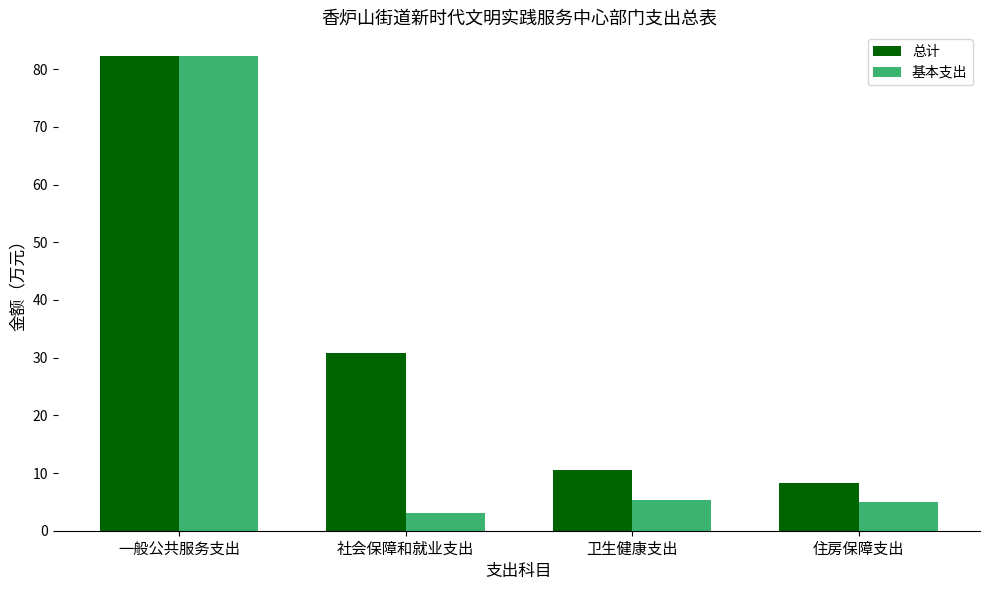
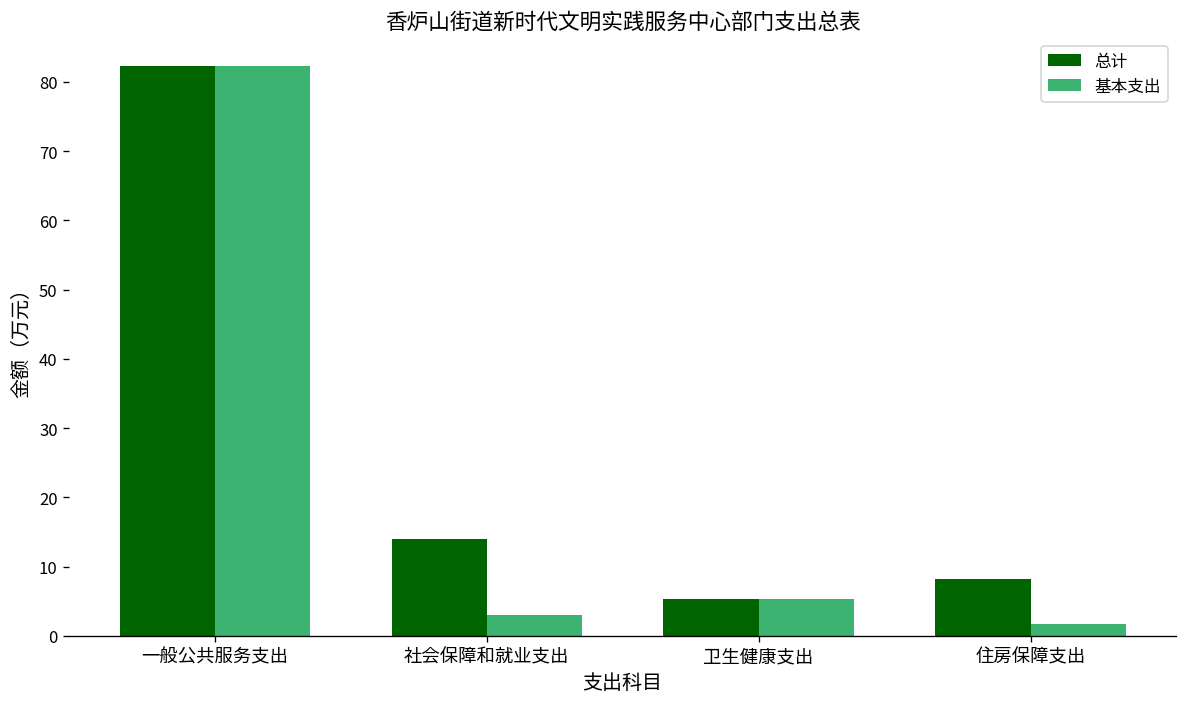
  {
    "总计": {
      "一般公共服务支出": 82,
-     "社会保障和就业支出": 31,
-     "卫生健康支出": 11,
+     "社会保障和就业支出": 14,
+     "卫生健康支出": 5,
      "住房保障支出": 8
    },
    "基本支出": {
      "一般公共服务支出": 82,
      "社会保障和就业支出": 3,
      "卫生健康支出": 5,
-     "住房保障支出": 5
+     "住房保障支出": 2
    }
  }
